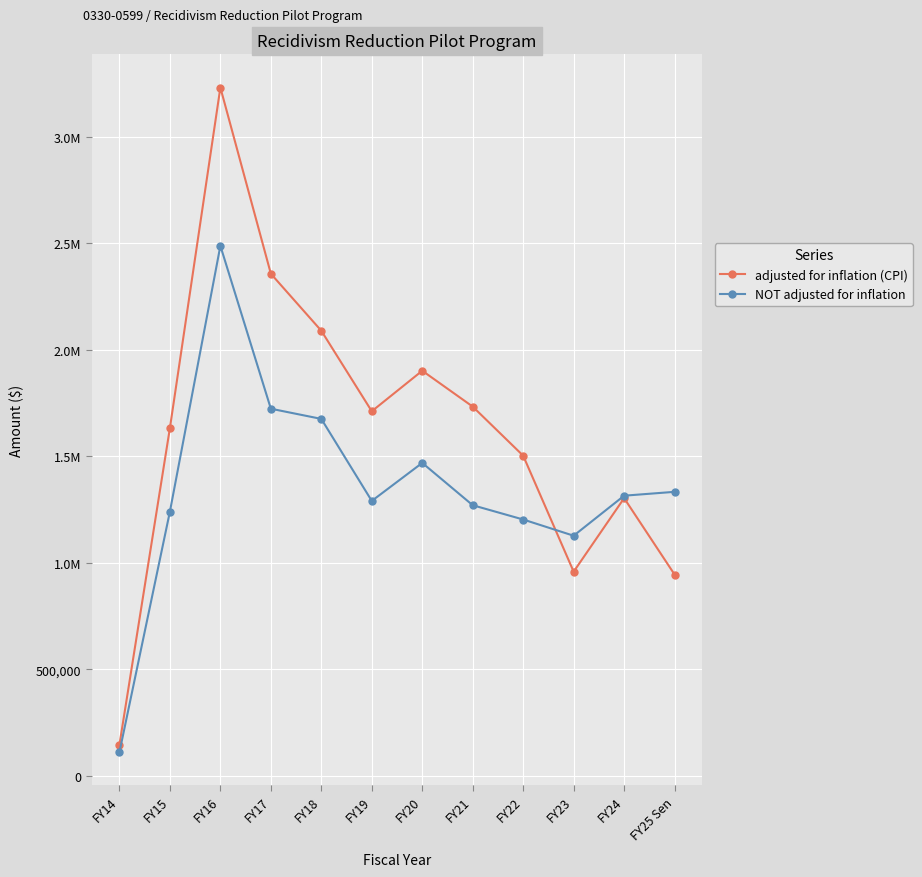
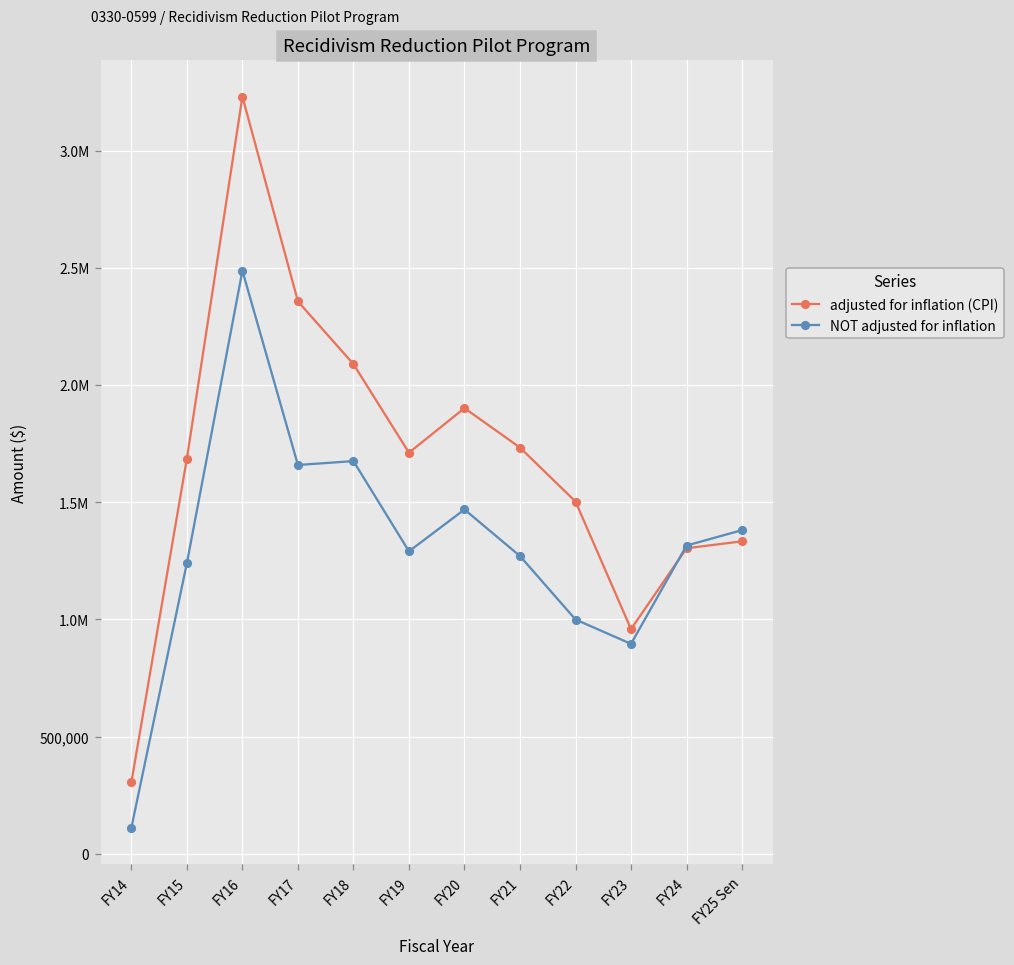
  {
    "adjusted for inflation (CPI)": {
-     "FY14": "150,000",
-     "FY15": "1,630,000",
+     "FY14": "310,000",
+     "FY15": "1,690,000",
      "FY16": "3,230,000",
      "FY17": "2,360,000",
      "FY18": "2,090,000",
      "FY19": "1,710,000",
      "FY20": "1,900,000",
      "FY21": "1,730,000",
      "FY22": "1,500,000",
      "FY23": "960,000",
-     "FY25 Sen": "940,000"
+     "FY25 Sen": "1,330,000"
    },
    "NOT adjusted for inflation": {
      "FY14": "110,000",
      "FY15": "1,240,000",
      "FY16": "2,490,000",
-     "FY17": "1,720,000",
+     "FY17": "1,660,000",
      "FY18": "1,680,000",
      "FY19": "1,290,000",
      "FY20": "1,470,000",
      "FY21": "1,270,000",
-     "FY22": "1,200,000",
-     "FY23": "1,130,000",
-     "FY25 Sen": "1,330,000"
+     "FY22": "1,000,000",
+     "FY23": "900,000",
+     "FY25 Sen": "1,380,000"
    }
  }
